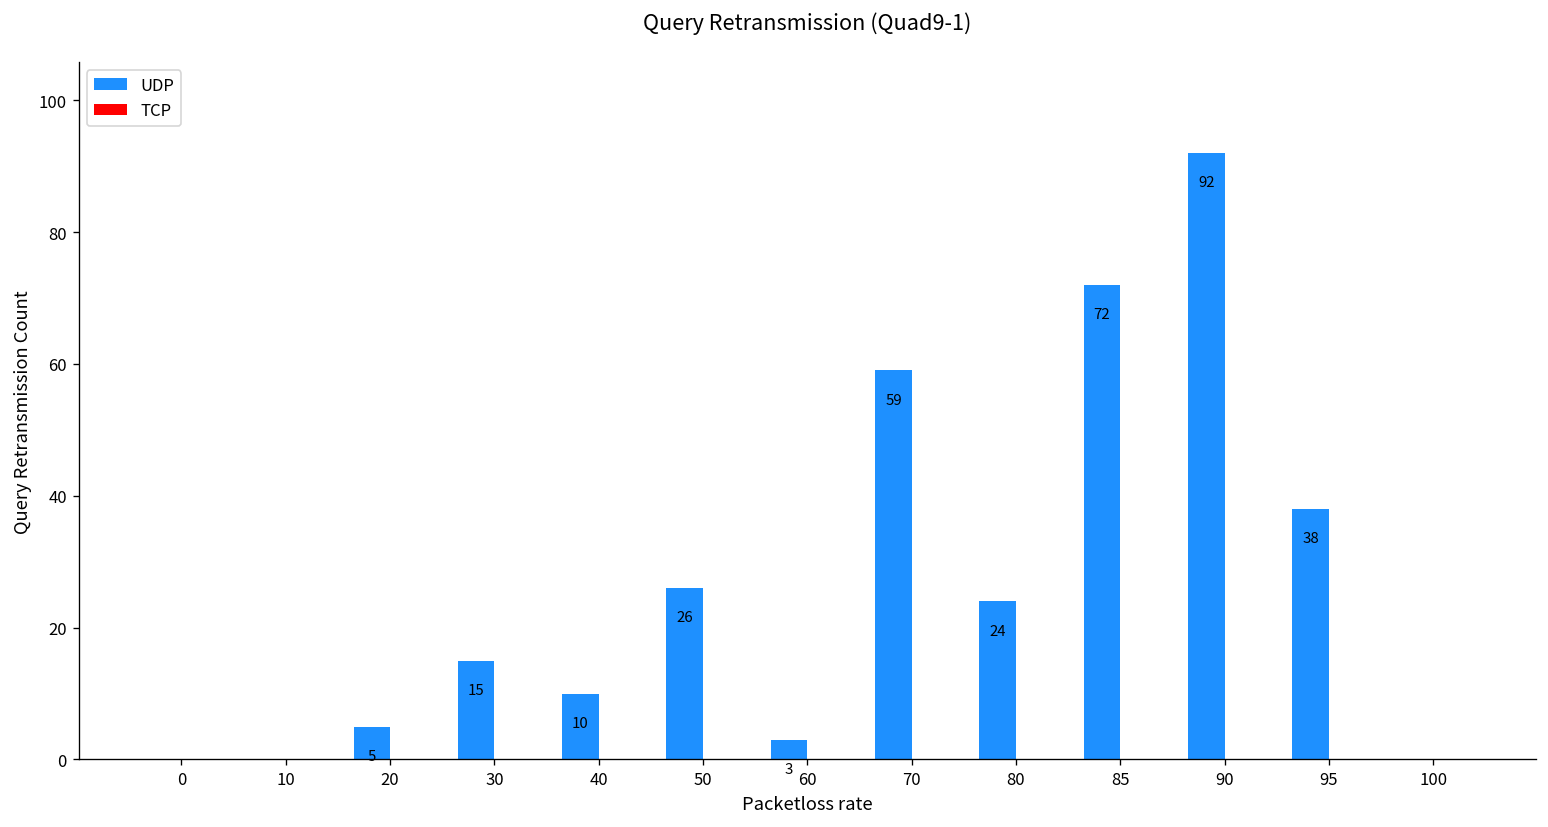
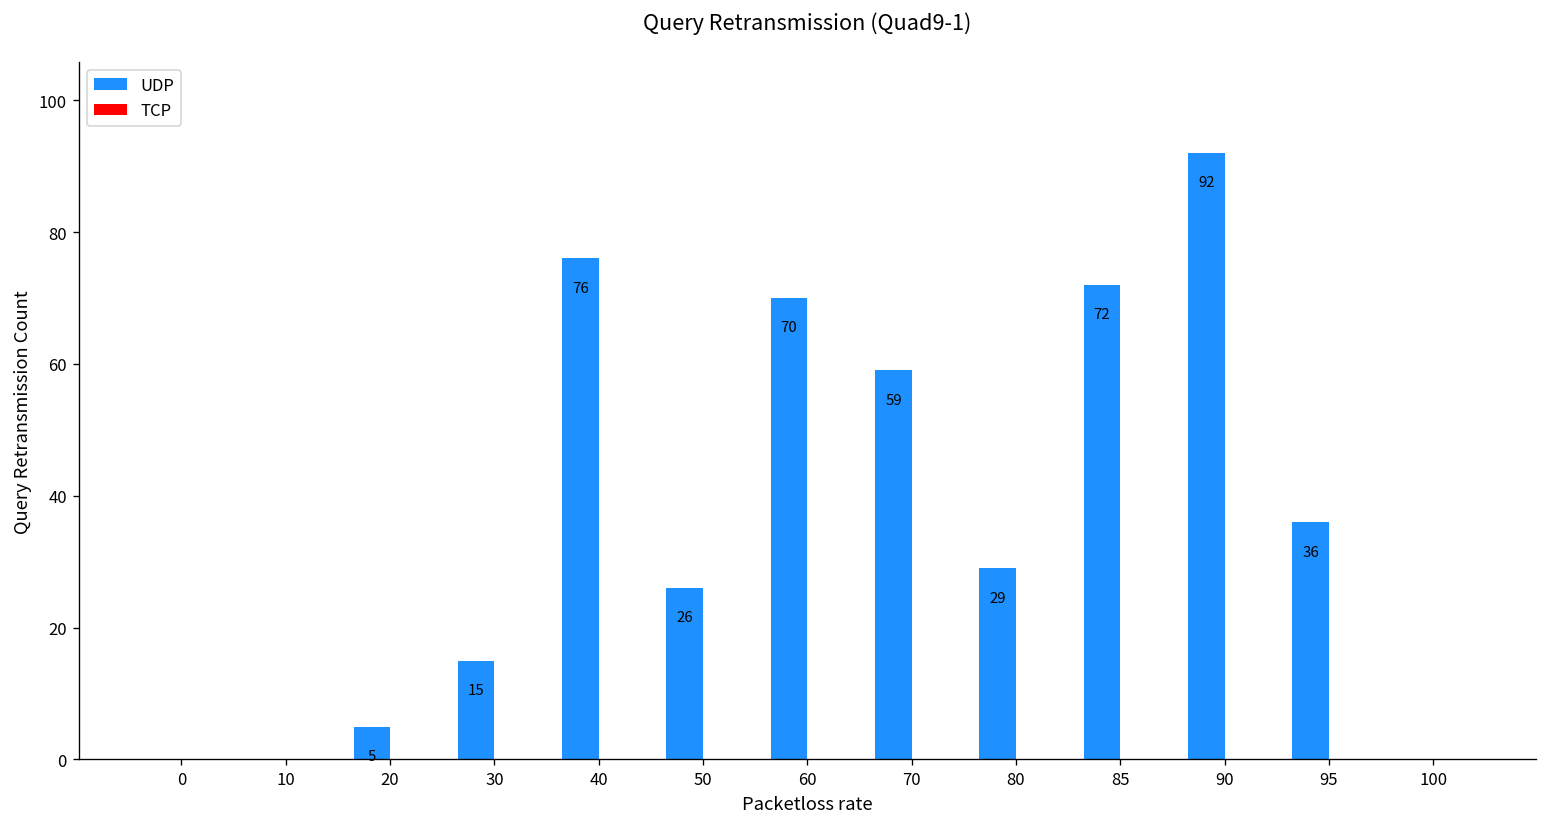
  {
    "UDP": {
      "20": 5,
      "30": 15,
-     "40": 10,
+     "40": 76,
      "50": 26,
-     "60": 3,
+     "60": 70,
      "70": 59,
-     "80": 24,
+     "80": 29,
      "85": 72,
      "90": 92,
-     "95": 38
+     "95": 36
    },
    "TCP": {
      "0": 0,
      "10": 0,
      "20": 0,
      "30": 0,
      "40": 0,
      "50": 0,
      "60": 0,
      "70": 0,
      "80": 0,
      "85": 0,
      "90": 0,
      "95": 0,
      "100": 0
    }
  }
